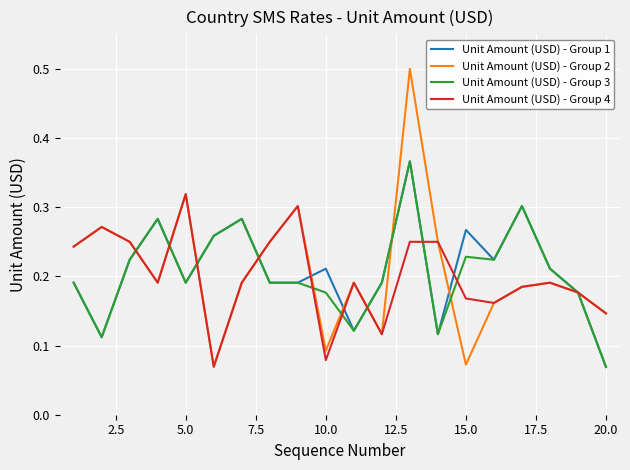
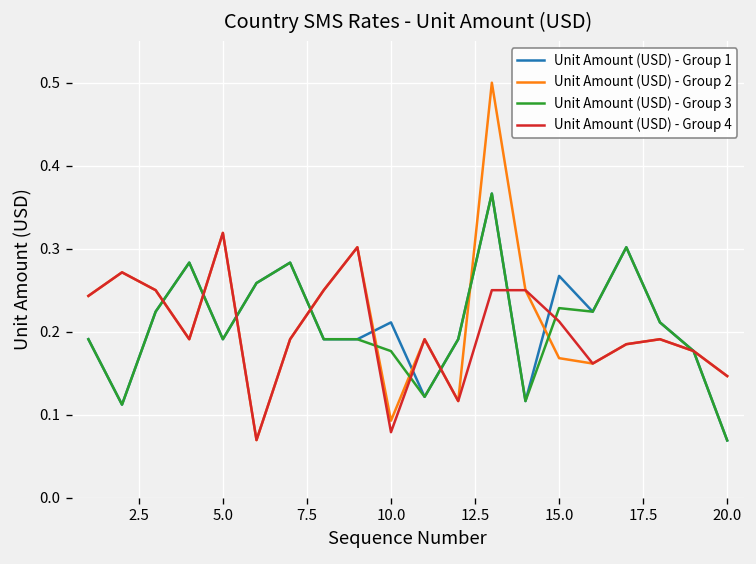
  {
    "Unit Amount (USD) - Group 1": {
      "10.0": 0.21,
      "15.0": 0.27
    },
    "Unit Amount (USD) - Group 2": {
      "10.0": 0.09,
-     "15.0": 0.07
+     "15.0": 0.17
    },
    "Unit Amount (USD) - Group 3": {
      "10.0": 0.18,
      "15.0": 0.23
    },
    "Unit Amount (USD) - Group 4": {
      "10.0": 0.08,
-     "15.0": 0.17
+     "15.0": 0.21
    }
  }
